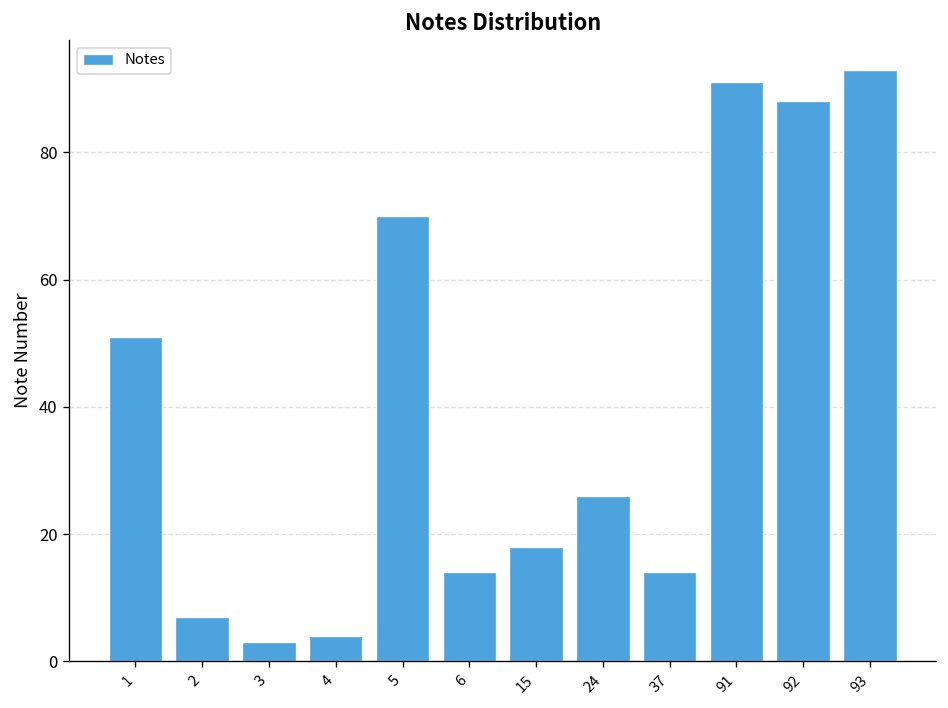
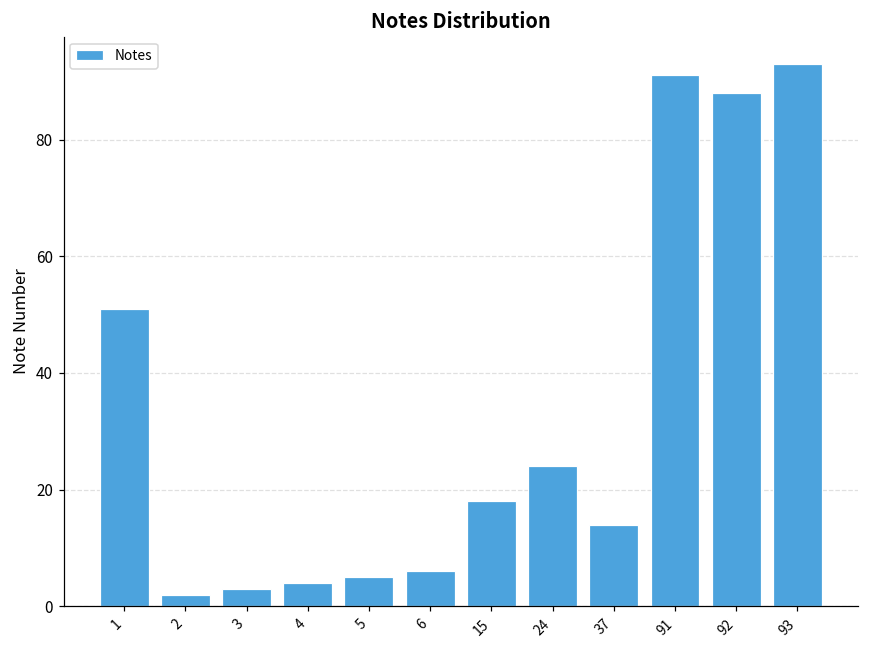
  {
    "1": 51,
-   "2": 7,
+   "2": 2,
    "3": 3,
    "4": 4,
-   "5": 70,
-   "6": 14,
+   "5": 5,
+   "6": 6,
    "15": 18,
-   "24": 26,
+   "24": 24,
    "37": 14,
    "91": 91,
    "92": 88,
    "93": 93
  }
